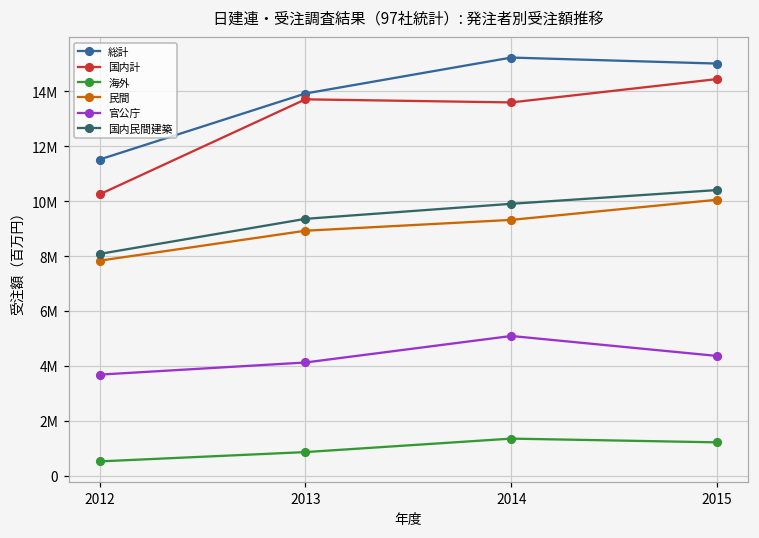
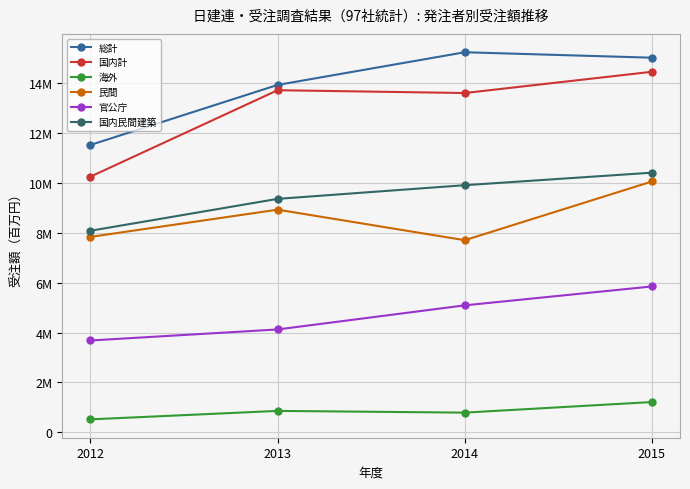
  {
    "国内計": {
      "2012": 10200000,
      "2013": 13700000,
      "2014": 13600000,
      "2015": 14400000
    },
    "海外": {
      "2012": 500000,
      "2013": 900000,
-     "2014": 1400000,
+     "2014": 800000,
      "2015": 1200000
    },
    "民間": {
      "2012": 7800000,
      "2013": 8900000,
-     "2014": 9300000,
+     "2014": 7700000,
      "2015": 10100000
    },
    "官公庁": {
      "2012": 3700000,
      "2013": 4100000,
      "2014": 5100000,
-     "2015": 4400000
+     "2015": 5800000
    }
  }
